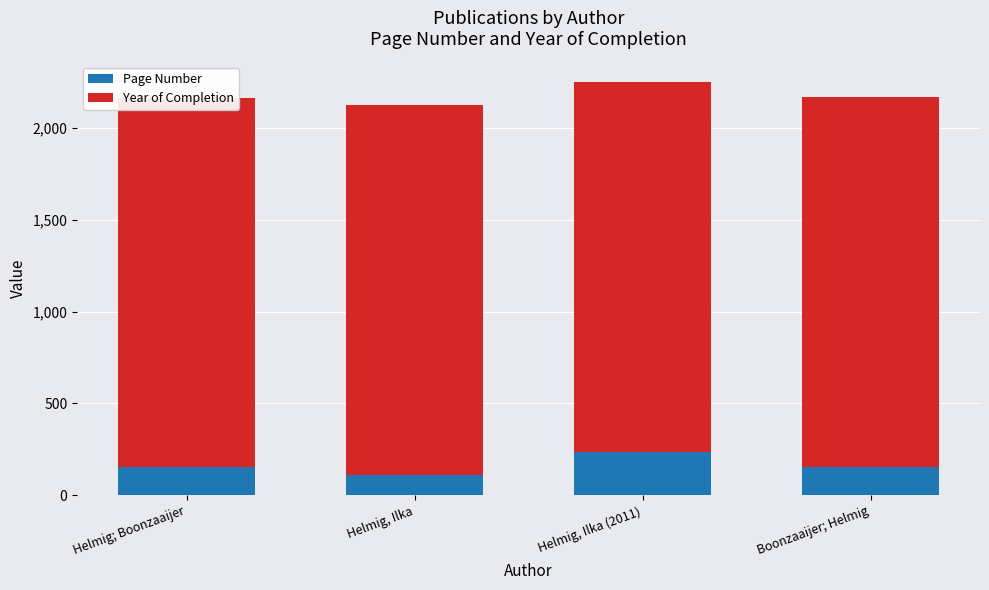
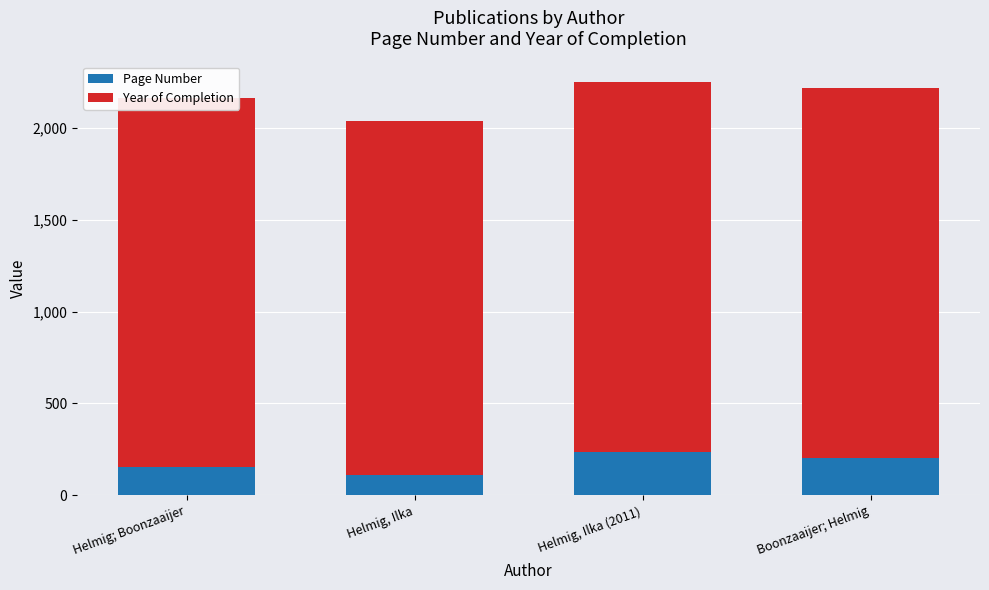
  {
    "Page Number": {
      "Helmig; Boonzaaijer": "150",
      "Helmig, Ilka": "110",
      "Helmig, Ilka (2011)": "240",
-     "Boonzaaijer; Helmig": "160"
+     "Boonzaaijer; Helmig": "210"
    },
    "Year of Completion": {
-     "Helmig, Ilka": "2,010",
+     "Helmig, Ilka": "1,920",
      "Helmig, Ilka (2011)": "2,010",
      "Boonzaaijer; Helmig": "2,010"
    }
  }
